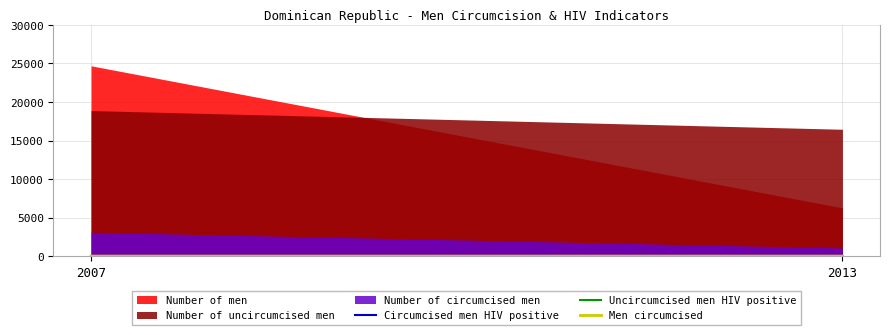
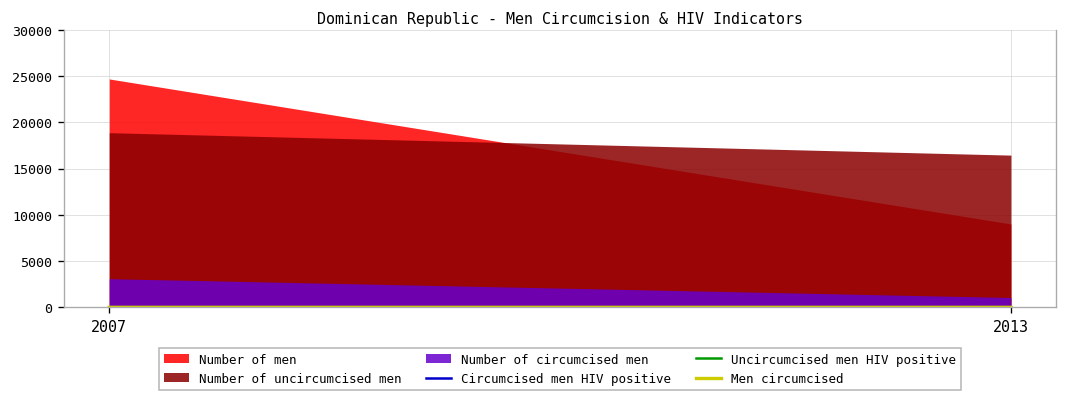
  {
    "Men circumcised": {
      "2007": 0,
      "2013": 0
    },
    "Number of men": {
      "2007": 25000,
-     "2013": 6000
+     "2013": 9000
    },
    "Number of uncircumcised men": {
      "2007": 19000,
      "2013": 16000
    },
    "Number of circumcised men": {
      "2007": 3000,
      "2013": 1000
    }
  }
